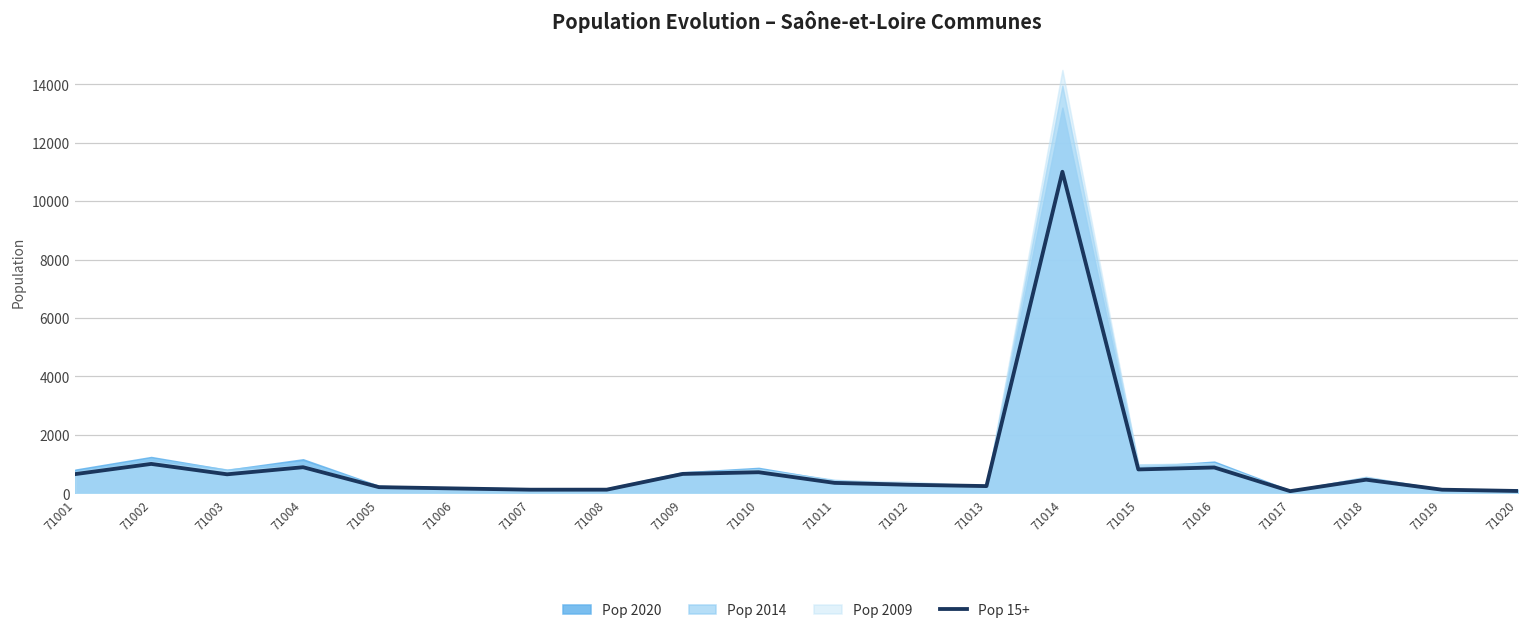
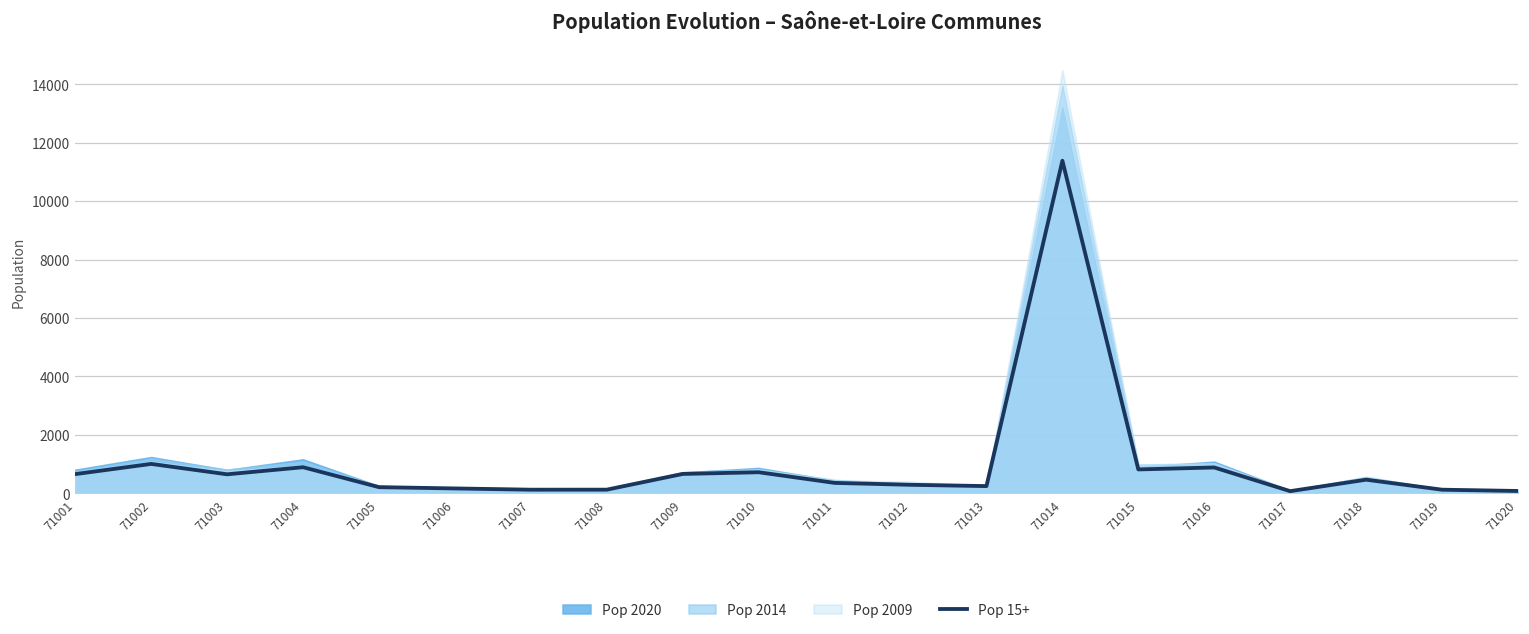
  {
    "Pop 15+": {
      "71003": 600,
-     "71014": 11000,
+     "71014": 11400,
      "71016": 900
    }
  }
